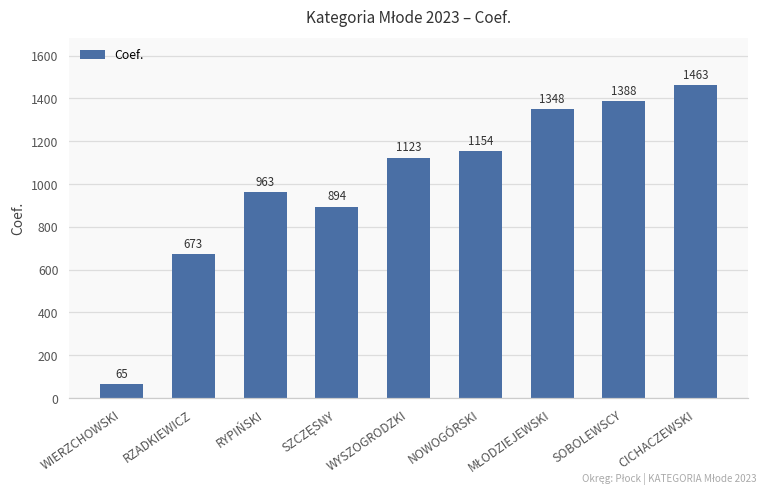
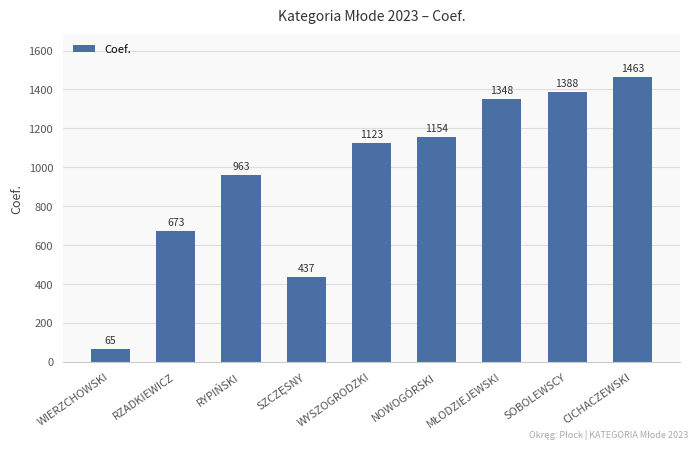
  {
    "WIERZCHOWSKI": 65,
    "RZADKIEWICZ": 673,
    "RYPIŃSKI": 963,
-   "SZCZĘSNY": 894,
+   "SZCZĘSNY": 437,
    "WYSZOGRODZKI": 1123,
    "NOWOGÓRSKI": 1154,
    "MŁODZIEJEWSKI": 1348,
    "SOBOLEWSCY": 1388,
    "CICHACZEWSKI": 1463
  }
